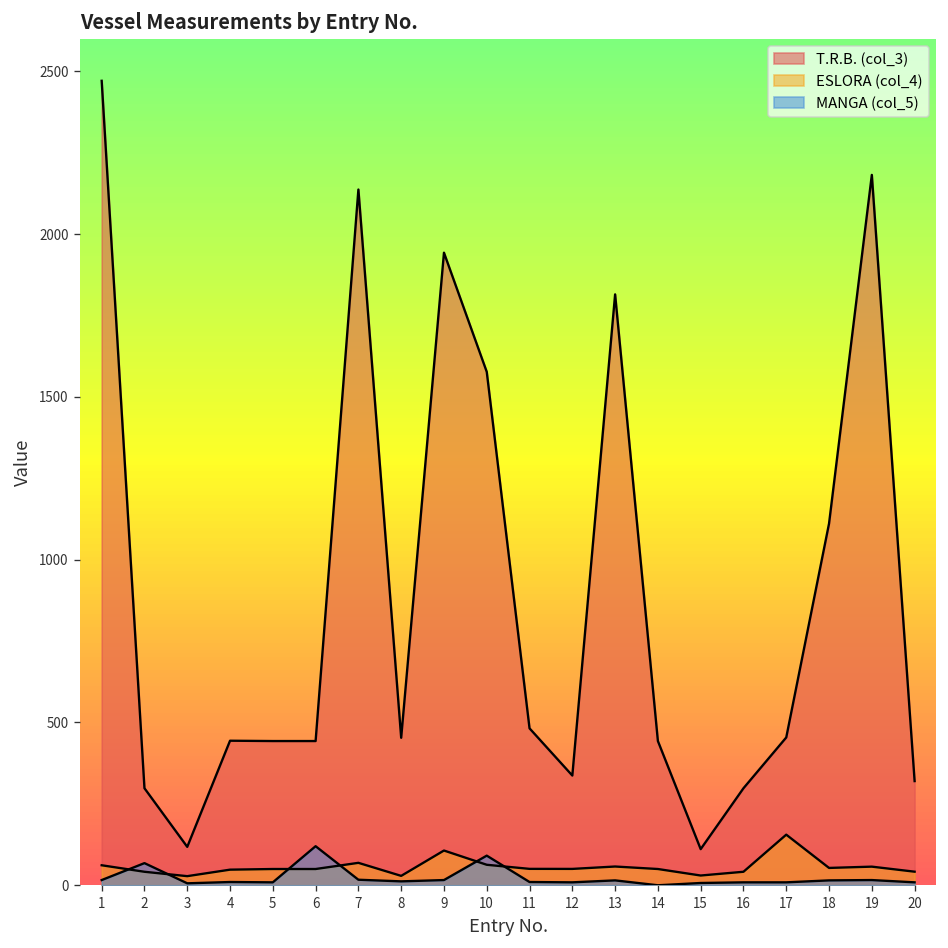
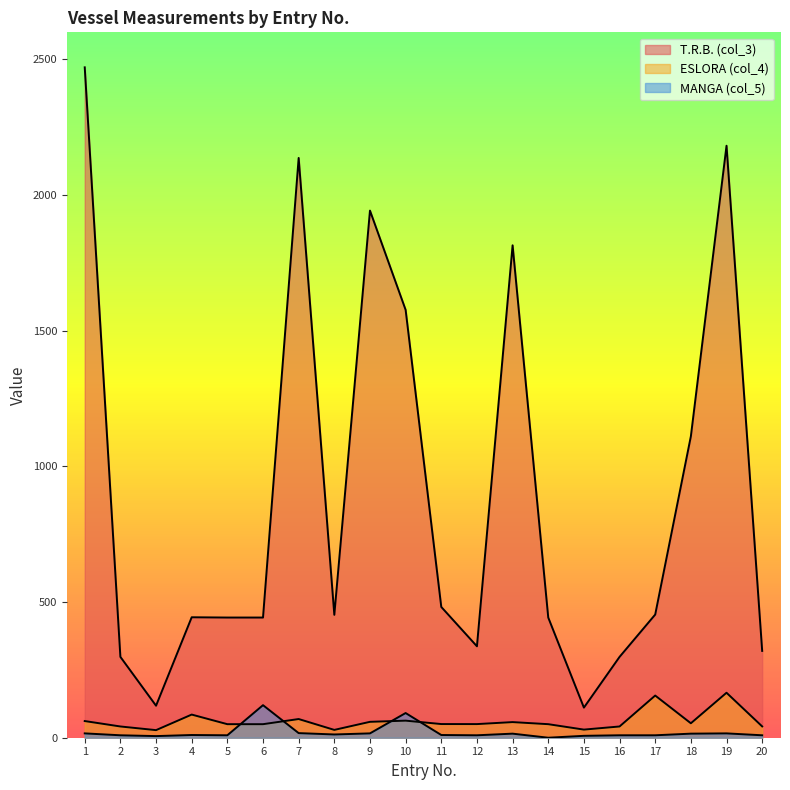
  {
    "T.R.B. (col_3)": {
      "1": 2470,
      "2": 300,
      "3": 120,
      "4": 440,
      "5": 440,
      "6": 440,
      "7": 2140,
      "8": 450,
      "9": 1940,
      "10": 1580,
      "11": 480,
      "12": 340,
      "13": 1820,
      "14": 440,
      "15": 110,
      "16": 300,
      "17": 450,
      "18": 1110,
      "19": 2180,
      "20": 320
    },
    "ESLORA (col_4)": {
      "1": 60,
      "2": 40,
      "3": 30,
-     "4": 50,
+     "4": 90,
      "5": 50,
      "6": 50,
      "7": 70,
      "8": 30,
-     "9": 110,
+     "9": 60,
      "10": 60,
      "11": 50,
      "12": 50,
      "13": 60,
      "14": 50,
      "15": 30,
      "16": 40,
      "17": 160,
      "18": 50,
-     "19": 60,
+     "19": 170,
      "20": 40
    },
    "MANGA (col_5)": {
      "1": 20,
-     "2": 70,
+     "2": 10,
      "3": 10,
      "4": 10,
      "5": 10,
      "6": 120,
      "7": 20,
      "8": 10,
      "9": 20,
      "10": 90,
      "11": 10,
      "12": 10,
      "13": 20,
      "14": 0,
      "15": 10,
      "16": 10,
      "17": 10,
      "18": 20,
      "19": 20,
      "20": 10
    }
  }
